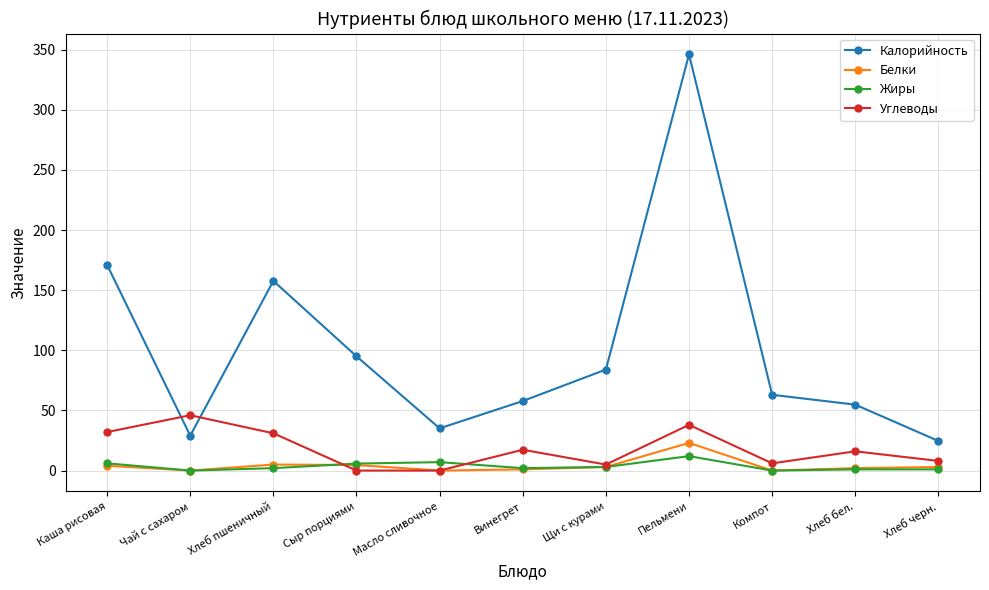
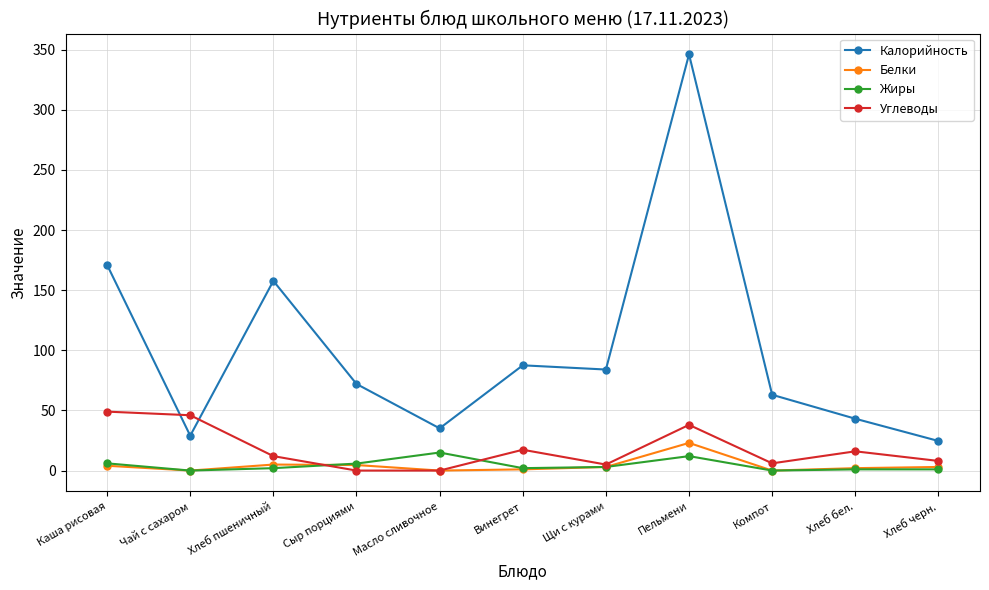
  {
    "Калорийность": {
      "Каша рисовая": 171,
      "Чай с сахаром": 29,
      "Хлеб пшеничный": 158,
-     "Сыр порциями": 95,
+     "Сыр порциями": 72,
      "Масло сливочное": 35,
-     "Винегрет": 58,
+     "Винегрет": 88,
      "Щи с курами": 84,
      "Пельмени": 346,
      "Компот": 63,
-     "Хлеб бел.": 55,
+     "Хлеб бел.": 43,
      "Хлеб черн.": 25
    },
    "Белки": {
      "Хлеб пшеничный": 5,
      "Пельмени": 23
    },
    "Жиры": {
      "Хлеб пшеничный": 2,
-     "Масло сливочное": 7,
+     "Масло сливочное": 15,
      "Пельмени": 12
    },
    "Углеводы": {
-     "Каша рисовая": 32,
+     "Каша рисовая": 49,
      "Чай с сахаром": 46,
-     "Хлеб пшеничный": 31,
+     "Хлеб пшеничный": 12,
      "Сыр порциями": 0,
      "Винегрет": 17,
      "Пельмени": 38,
      "Компот": 6,
      "Хлеб бел.": 16,
      "Хлеб черн.": 8
    }
  }
